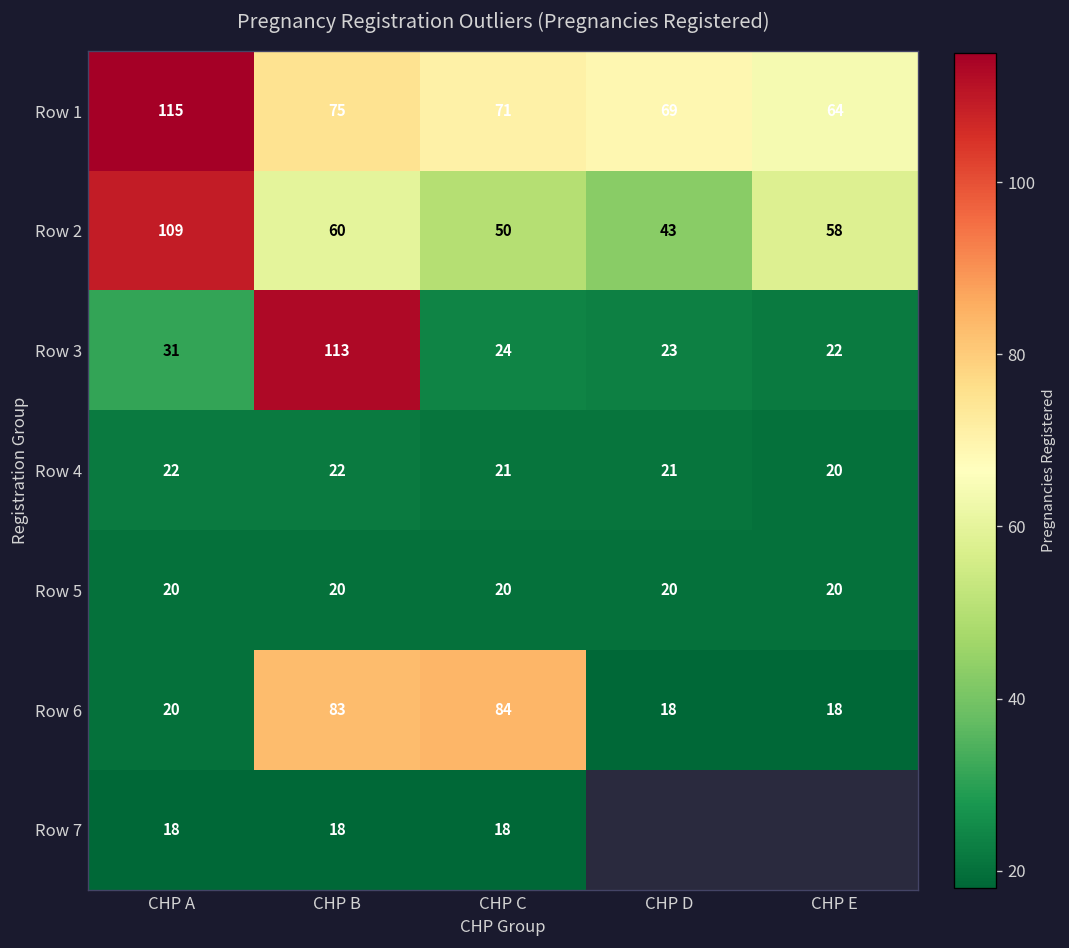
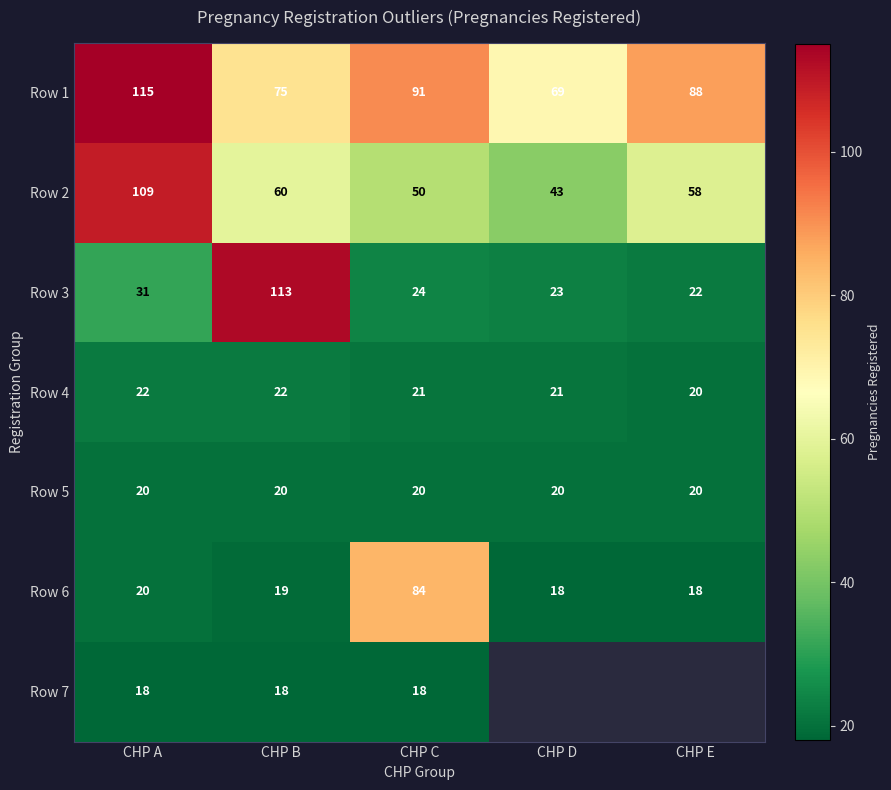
  {
    "Row 1": {
      "CHP A": 115,
      "CHP B": 75,
-     "CHP C": 71,
+     "CHP C": 91,
      "CHP D": 69,
-     "CHP E": 64
+     "CHP E": 88
    },
    "Row 2": {
      "CHP A": 109,
      "CHP B": 60,
      "CHP C": 50,
      "CHP D": 43,
      "CHP E": 58
    },
    "Row 3": {
      "CHP A": 31,
      "CHP B": 113,
      "CHP C": 24,
      "CHP D": 23,
      "CHP E": 22
    },
    "Row 4": {
      "CHP A": 22,
      "CHP B": 22,
      "CHP C": 21,
      "CHP D": 21,
      "CHP E": 20
    },
    "Row 5": {
      "CHP A": 20,
      "CHP B": 20,
      "CHP C": 20,
      "CHP D": 20,
      "CHP E": 20
    },
    "Row 6": {
      "CHP A": 20,
-     "CHP B": 83,
+     "CHP B": 19,
      "CHP C": 84,
      "CHP D": 18,
      "CHP E": 18
    },
    "Row 7": {
      "CHP A": 18,
      "CHP B": 18,
      "CHP C": 18
    }
  }
